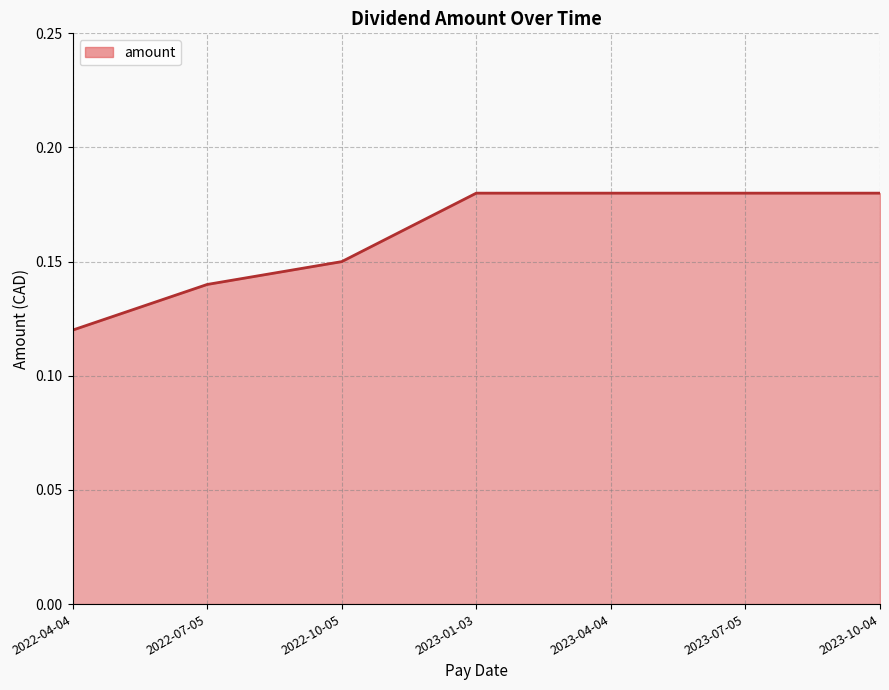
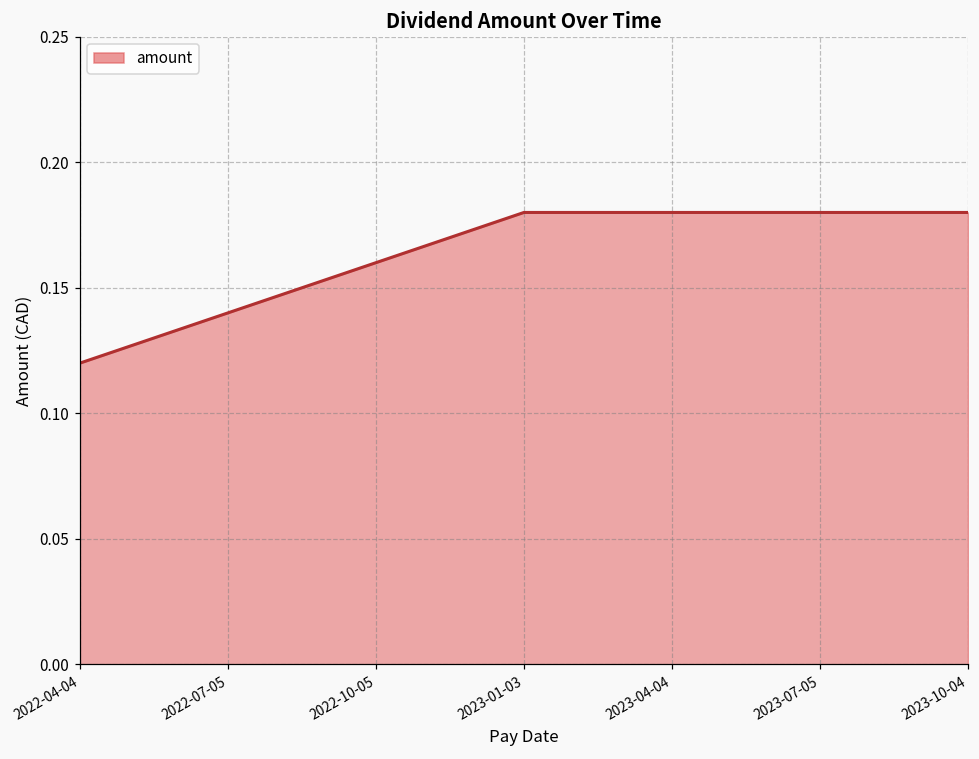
  {
    "2022-04-04": 0.12,
    "2022-07-05": 0.14,
-   "2022-10-05": 0.15,
+   "2022-10-05": 0.16,
    "2023-01-03": 0.18,
    "2023-04-04": 0.18,
    "2023-07-05": 0.18,
    "2023-10-04": 0.18
  }
